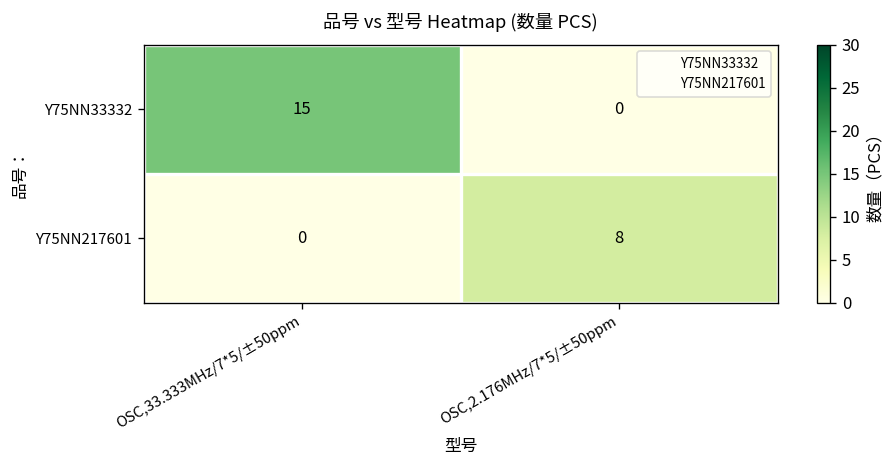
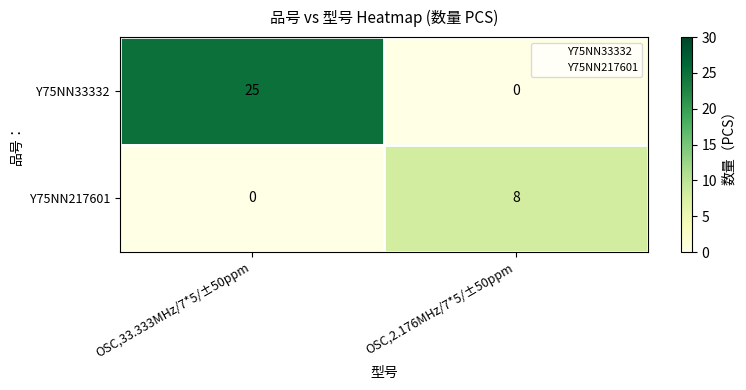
  {
    "Y75NN33332": {
-     "OSC,33.333MHz/7*5/±50ppm": 15,
+     "OSC,33.333MHz/7*5/±50ppm": 25,
      "OSC,2.176MHz/7*5/±50ppm": 0
    },
    "Y75NN217601": {
      "OSC,33.333MHz/7*5/±50ppm": 0,
      "OSC,2.176MHz/7*5/±50ppm": 8
    }
  }
